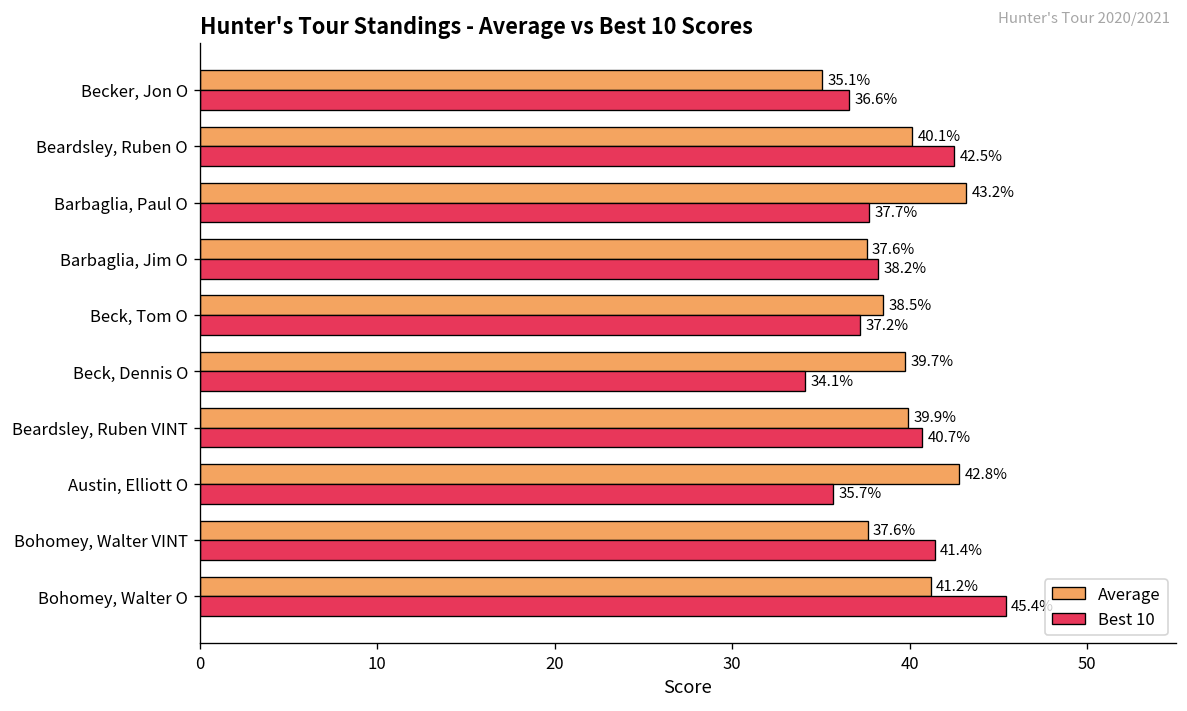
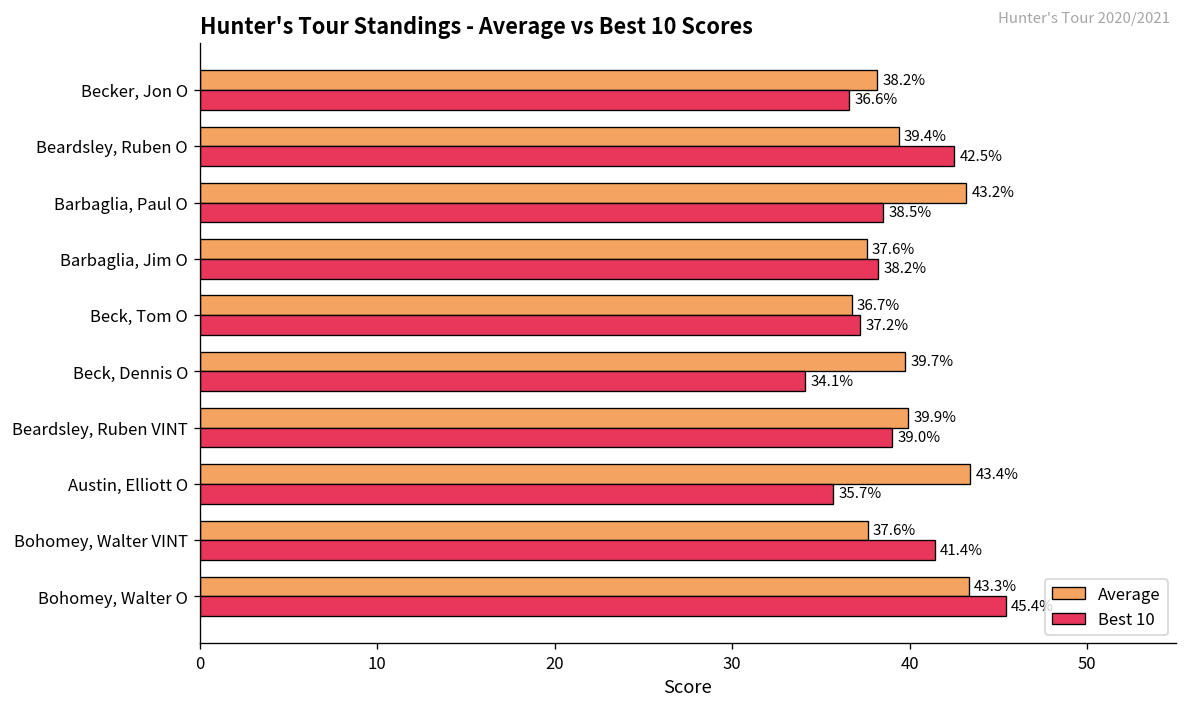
  {
    "Average": {
-     "Becker, Jon O": "35.1%",
-     "Beardsley, Ruben O": "40.1%",
+     "Becker, Jon O": "38.2%",
+     "Beardsley, Ruben O": "39.4%",
      "Barbaglia, Paul O": "43.2%",
      "Barbaglia, Jim O": "37.6%",
-     "Beck, Tom O": "38.5%",
+     "Beck, Tom O": "36.7%",
      "Beck, Dennis O": "39.7%",
      "Beardsley, Ruben VINT": "39.9%",
-     "Austin, Elliott O": "42.8%",
+     "Austin, Elliott O": "43.4%",
      "Bohomey, Walter VINT": "37.6%",
-     "Bohomey, Walter O": "41.2%"
+     "Bohomey, Walter O": "43.3%"
    },
    "Best 10": {
      "Becker, Jon O": "36.6%",
      "Beardsley, Ruben O": "42.5%",
-     "Barbaglia, Paul O": "37.7%",
+     "Barbaglia, Paul O": "38.5%",
      "Barbaglia, Jim O": "38.2%",
      "Beck, Tom O": "37.2%",
      "Beck, Dennis O": "34.1%",
-     "Beardsley, Ruben VINT": "40.7%",
+     "Beardsley, Ruben VINT": "39.0%",
      "Austin, Elliott O": "35.7%",
      "Bohomey, Walter VINT": "41.4%"
    }
  }
